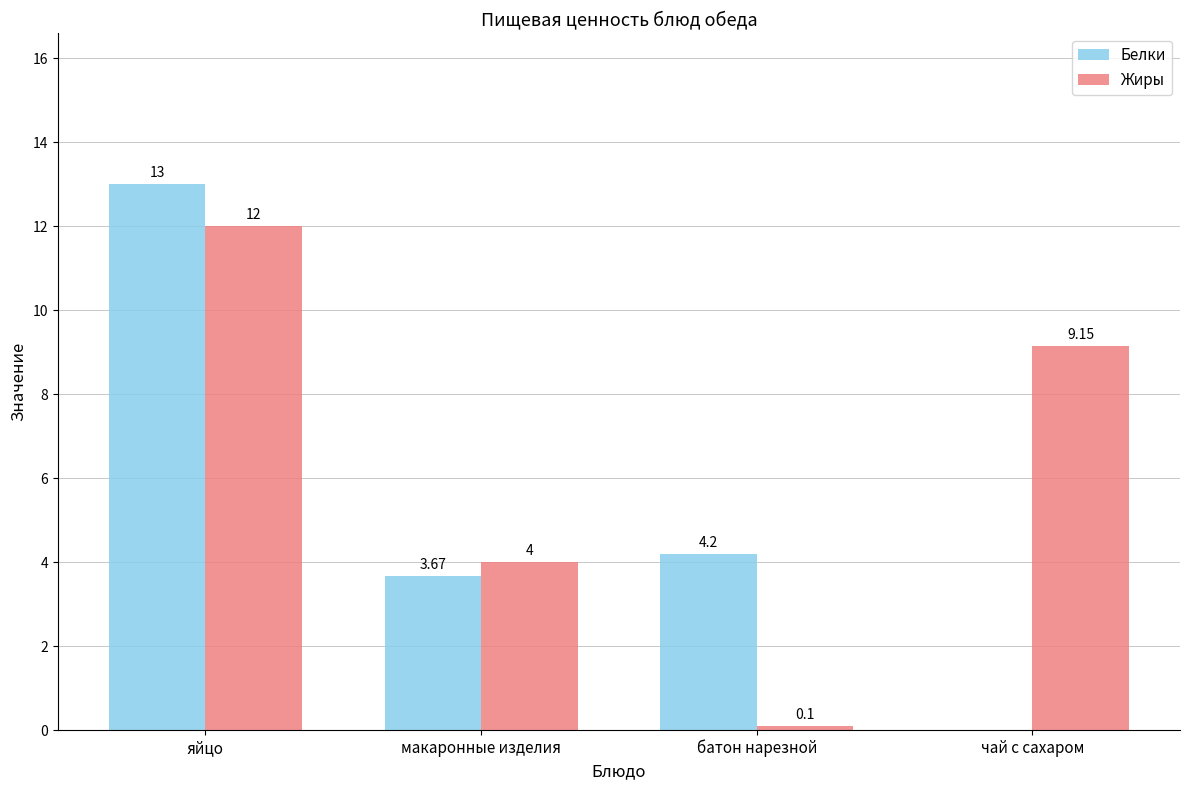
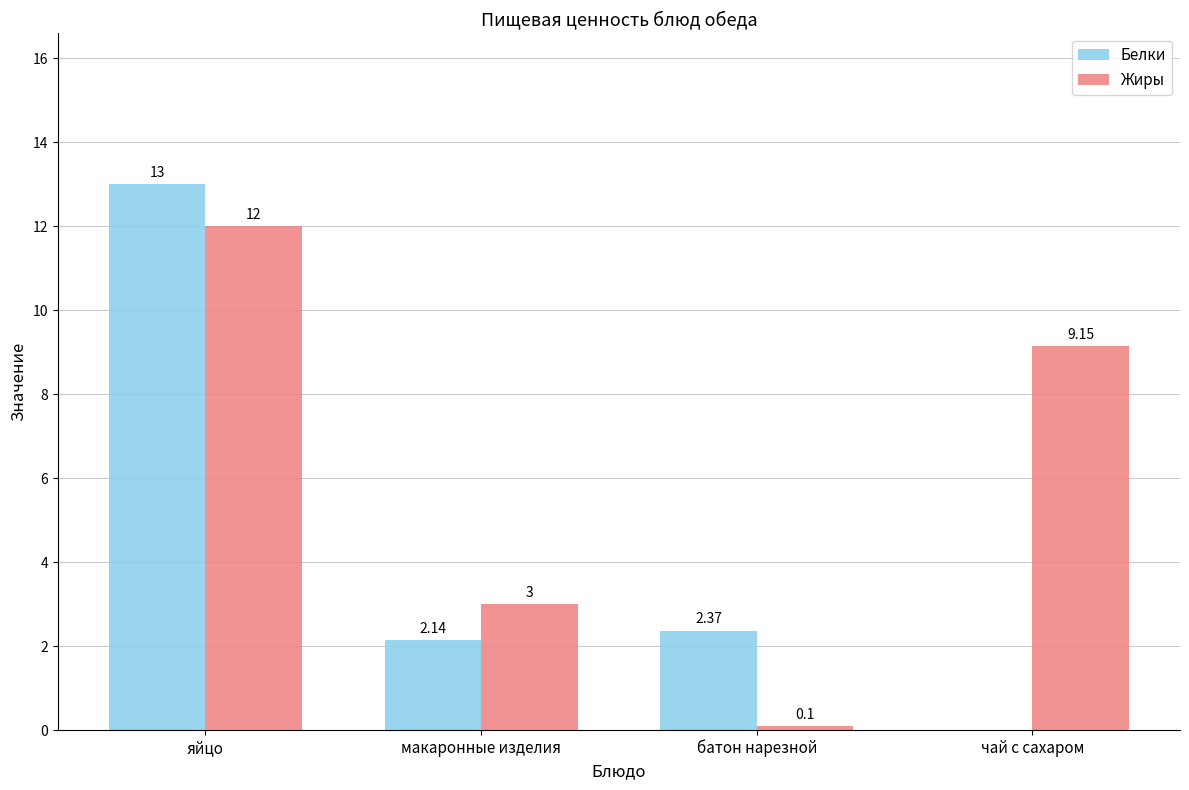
  {
    "Белки": {
      "яйцо": 13,
-     "макаронные изделия": 3.67,
-     "батон нарезной": 4.2
+     "макаронные изделия": 2.14,
+     "батон нарезной": 2.37
    },
    "Жиры": {
      "яйцо": 12,
-     "макаронные изделия": 4,
+     "макаронные изделия": 3,
      "батон нарезной": 0.1,
      "чай с сахаром": 9.15
    }
  }
